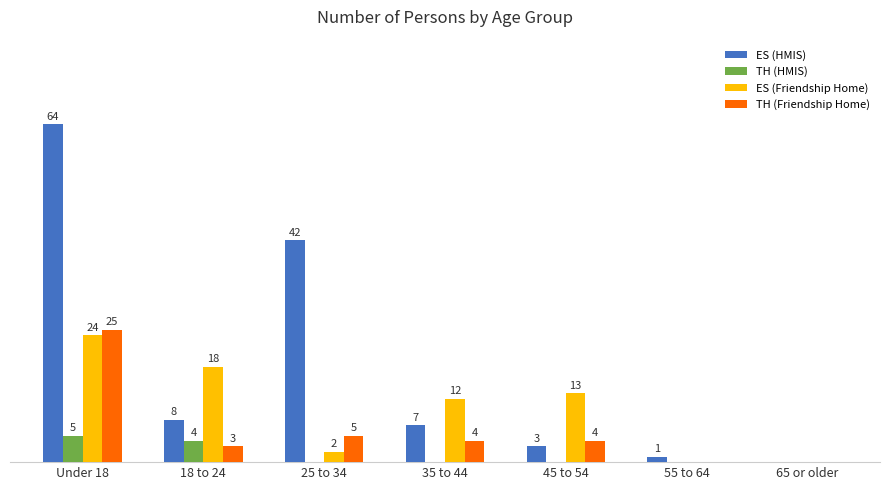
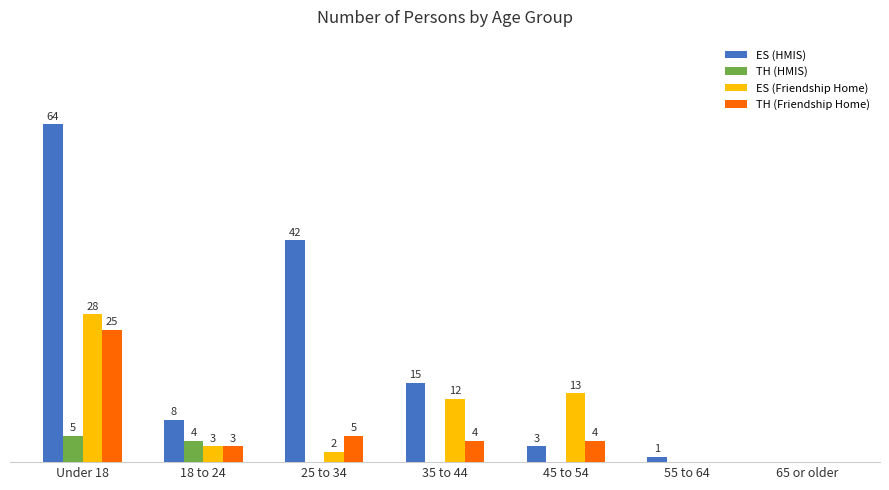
  {
    "ES (HMIS)": {
      "Under 18": 64,
      "18 to 24": 8,
      "25 to 34": 42,
-     "35 to 44": 7,
+     "35 to 44": 15,
      "45 to 54": 3,
      "55 to 64": 1
    },
    "TH (HMIS)": {
      "Under 18": 5,
      "18 to 24": 4
    },
    "ES (Friendship Home)": {
-     "Under 18": 24,
-     "18 to 24": 18,
+     "Under 18": 28,
+     "18 to 24": 3,
      "25 to 34": 2,
      "35 to 44": 12,
      "45 to 54": 13
    },
    "TH (Friendship Home)": {
      "Under 18": 25,
      "18 to 24": 3,
      "25 to 34": 5,
      "35 to 44": 4,
      "45 to 54": 4
    }
  }
